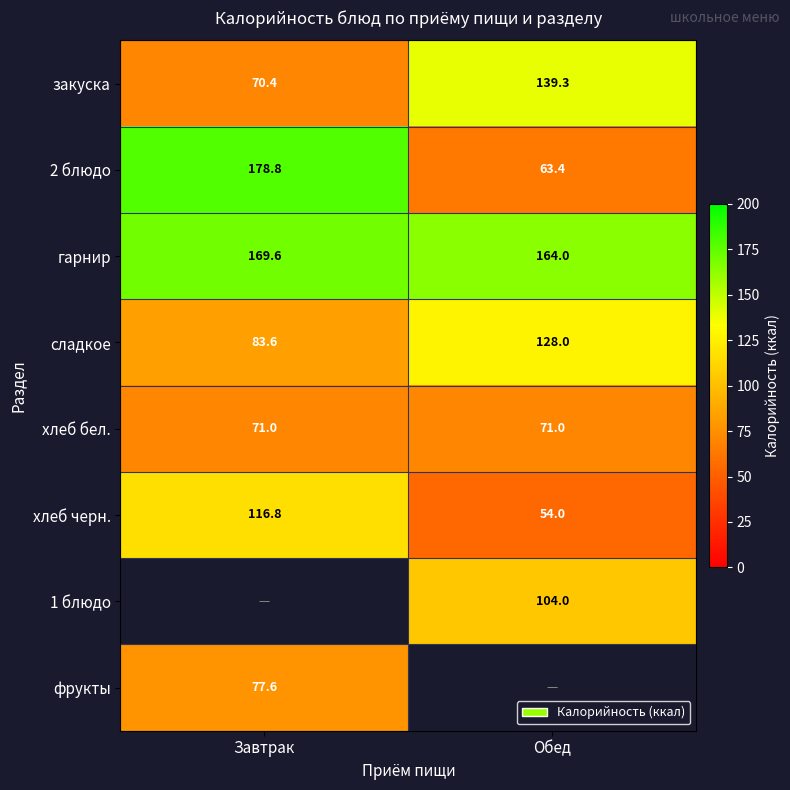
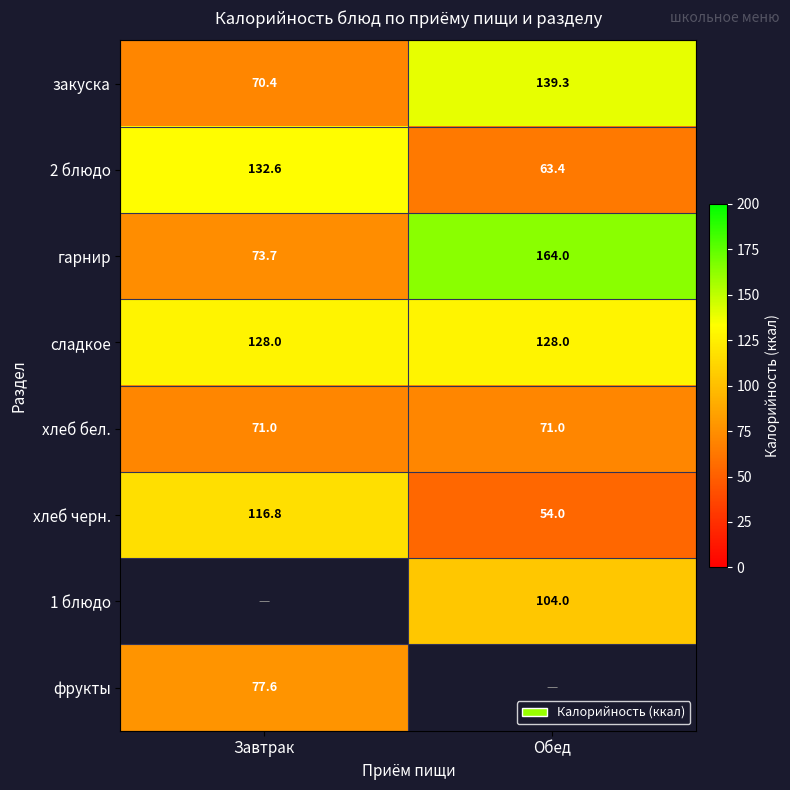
  {
    "закуска": {
      "Завтрак": 70.4,
      "Обед": 139.3
    },
    "2 блюдо": {
-     "Завтрак": 178.8,
+     "Завтрак": 132.6,
      "Обед": 63.4
    },
    "гарнир": {
-     "Завтрак": 169.6,
+     "Завтрак": 73.7,
      "Обед": 164.0
    },
    "сладкое": {
-     "Завтрак": 83.6,
+     "Завтрак": 128.0,
      "Обед": 128.0
    },
    "хлеб бел.": {
      "Завтрак": 71.0,
      "Обед": 71.0
    },
    "хлеб черн.": {
      "Завтрак": 116.8,
      "Обед": 54.0
    },
    "1 блюдо": {
      "Обед": 104.0
    },
    "фрукты": {
      "Завтрак": 77.6
    }
  }
